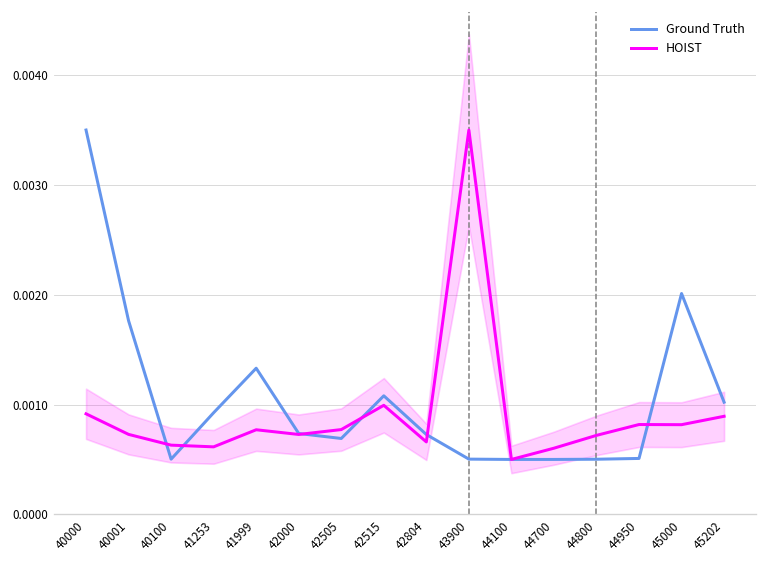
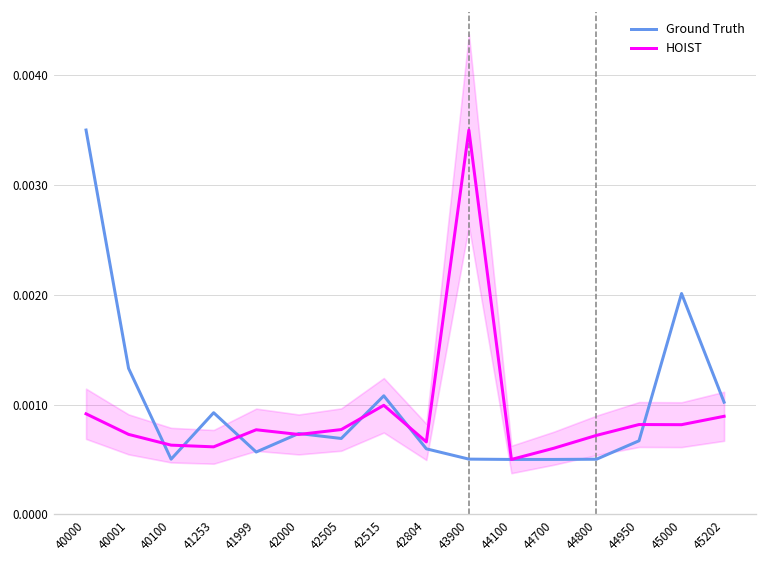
  {
    "Ground Truth": {
      "40000": 0.0035,
-     "40001": 0.0018,
+     "40001": 0.0013,
      "40100": 0.0005,
      "41253": 0.0009,
-     "41999": 0.0013,
+     "41999": 0.0006,
      "42505": 0.0007,
      "42515": 0.0011,
-     "42804": 0.0007,
+     "42804": 0.0006,
      "43900": 0.0005,
      "44700": 0.0005,
      "44800": 0.0005,
-     "44950": 0.0005,
+     "44950": 0.0007,
      "45000": 0.0020,
      "45202": 0.0010
    }
  }
